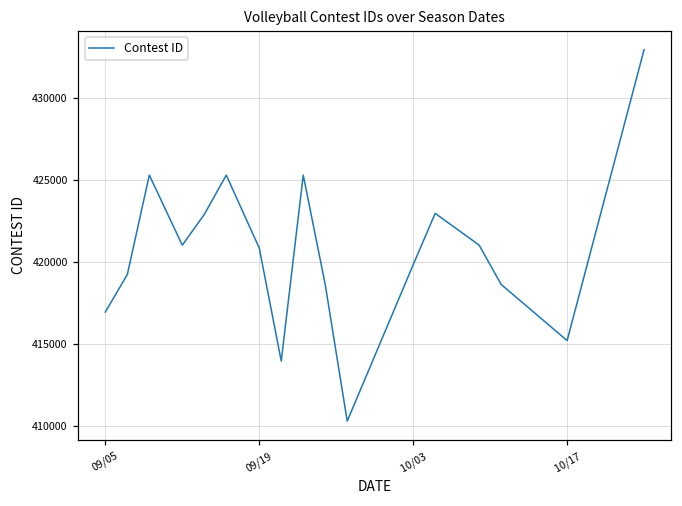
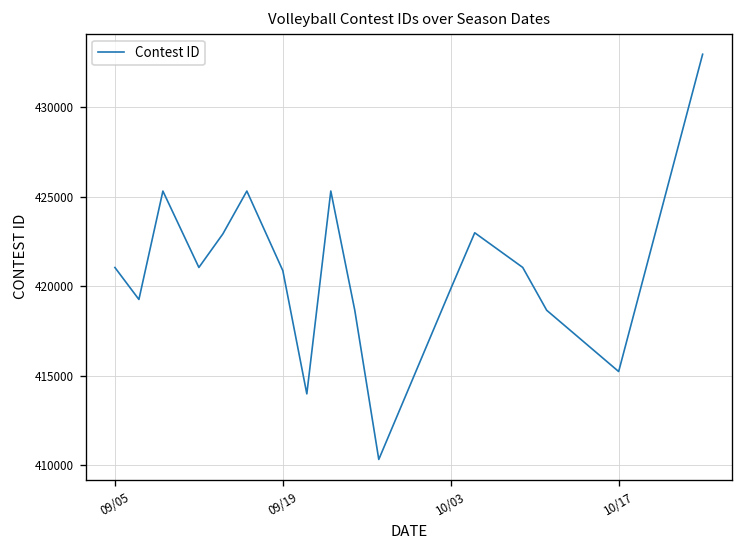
  {
-   "09/05": 417000,
+   "09/05": 421000,
    "09/19": 420900,
    "10/03": 419900,
    "10/17": 415200
  }
